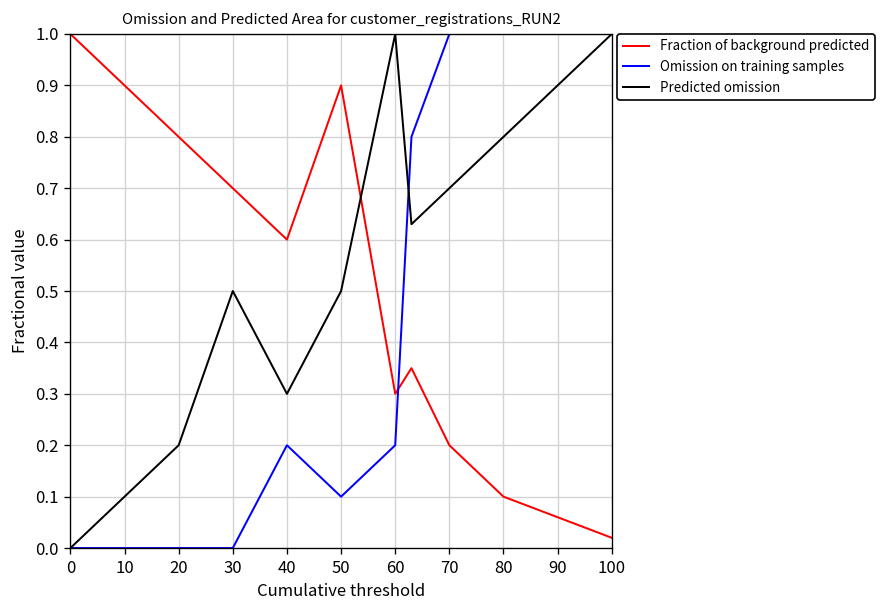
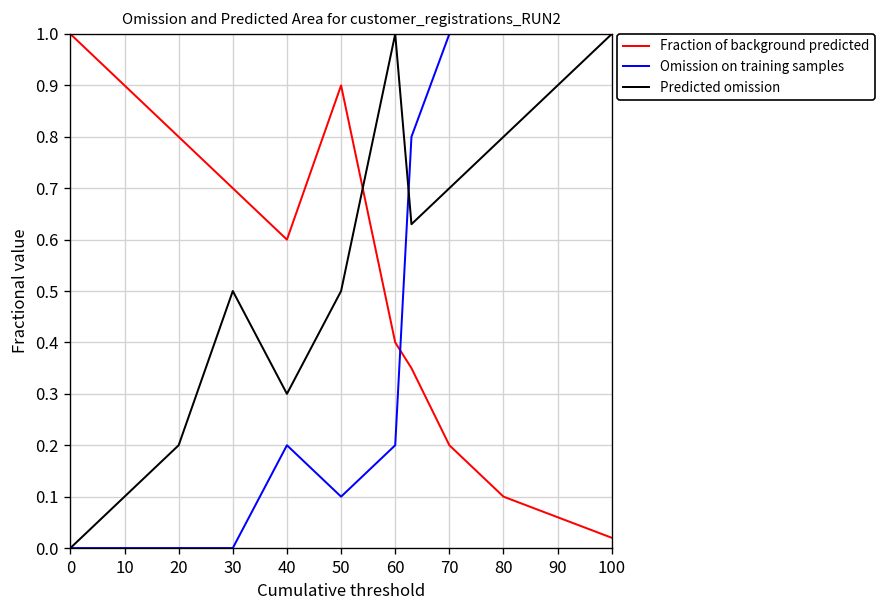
  {
    "Fraction of background predicted": {
      "0": 1.0,
      "10": 0.9,
      "20": 0.8,
      "30": 0.7,
      "40": 0.6,
      "50": 0.9,
-     "60": 0.3,
+     "60": 0.4,
      "70": 0.2,
      "80": 0.1,
      "100": 0.02
    },
    "Omission on training samples": {
      "10": 0.0,
      "20": 0.0,
      "30": 0.0,
      "40": 0.2,
      "50": 0.1,
      "60": 0.2,
      "70": 1.0,
      "80": 1.0
    },
    "Predicted omission": {
      "10": 0.1,
      "20": 0.2,
      "30": 0.5,
      "40": 0.3,
      "50": 0.5,
      "60": 1.0,
      "70": 0.7,
      "80": 0.8
    }
  }
